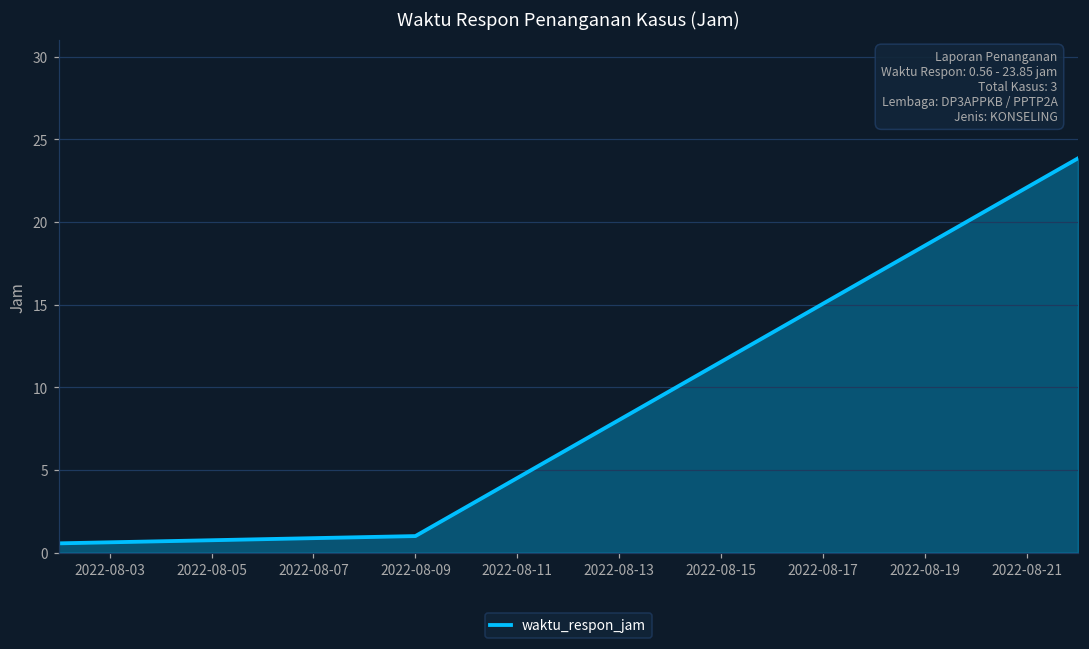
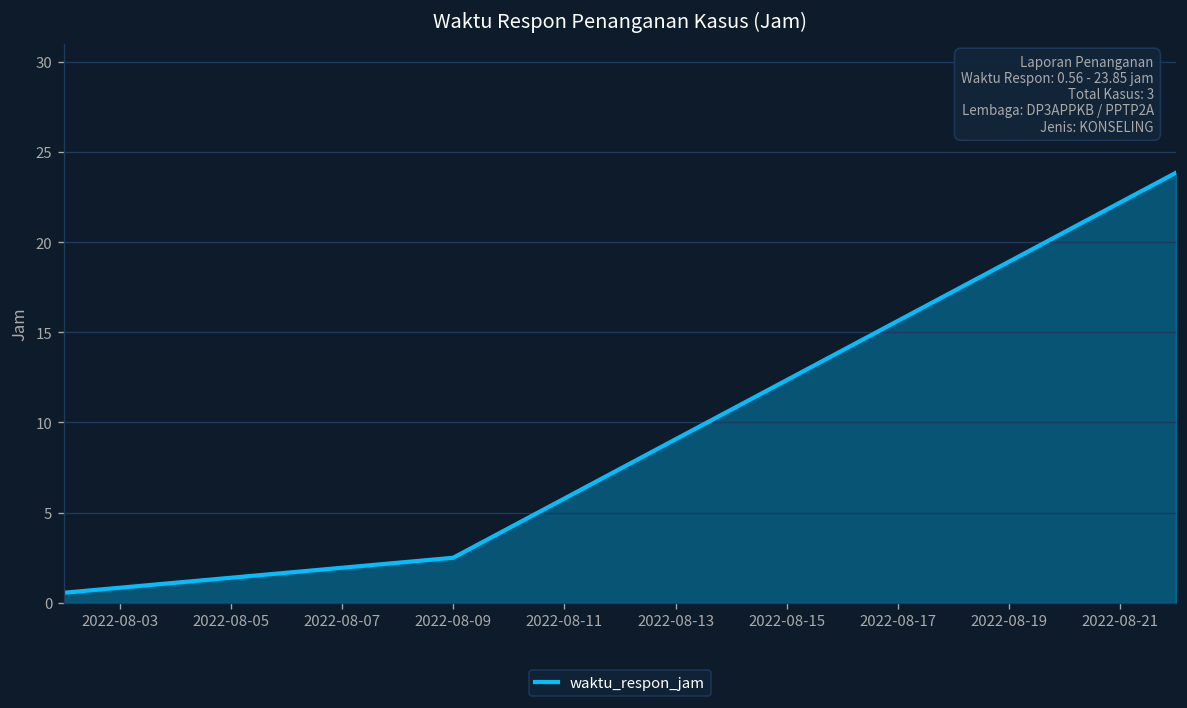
  {
-   "2022-08-09": 1.0
+   "2022-08-09": 2.5
  }
